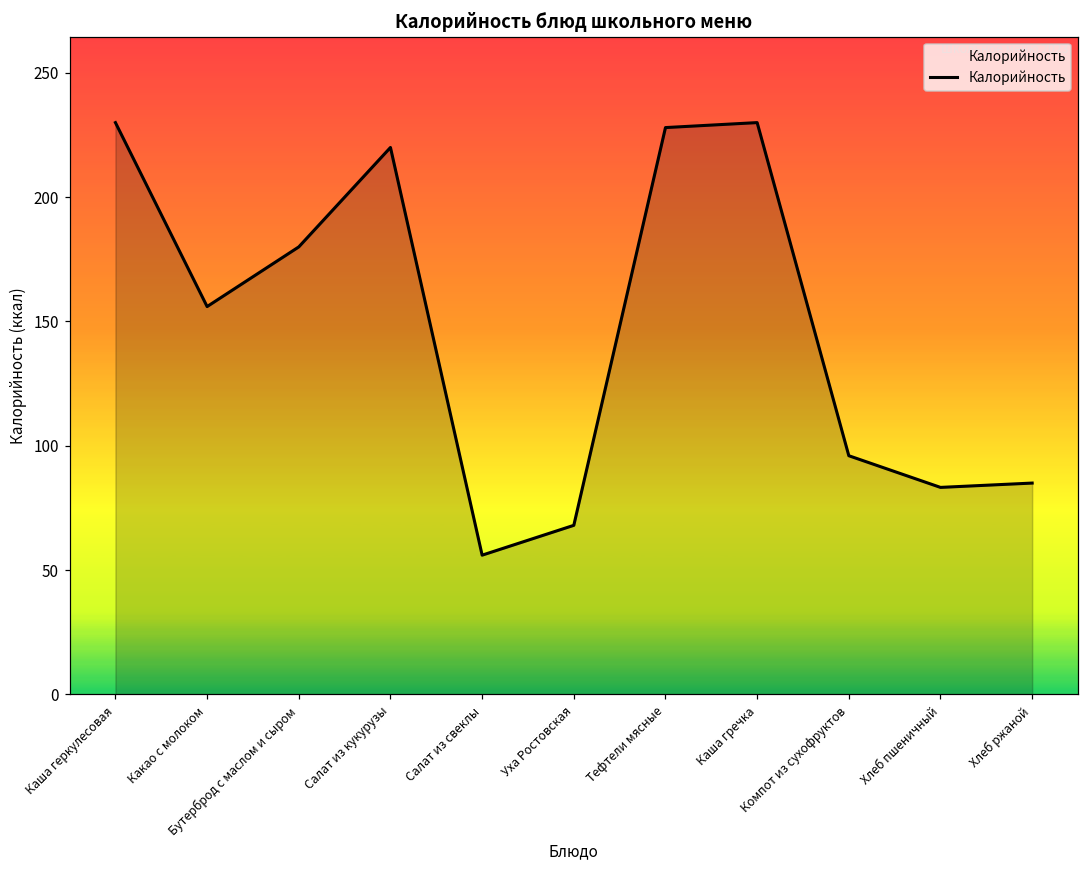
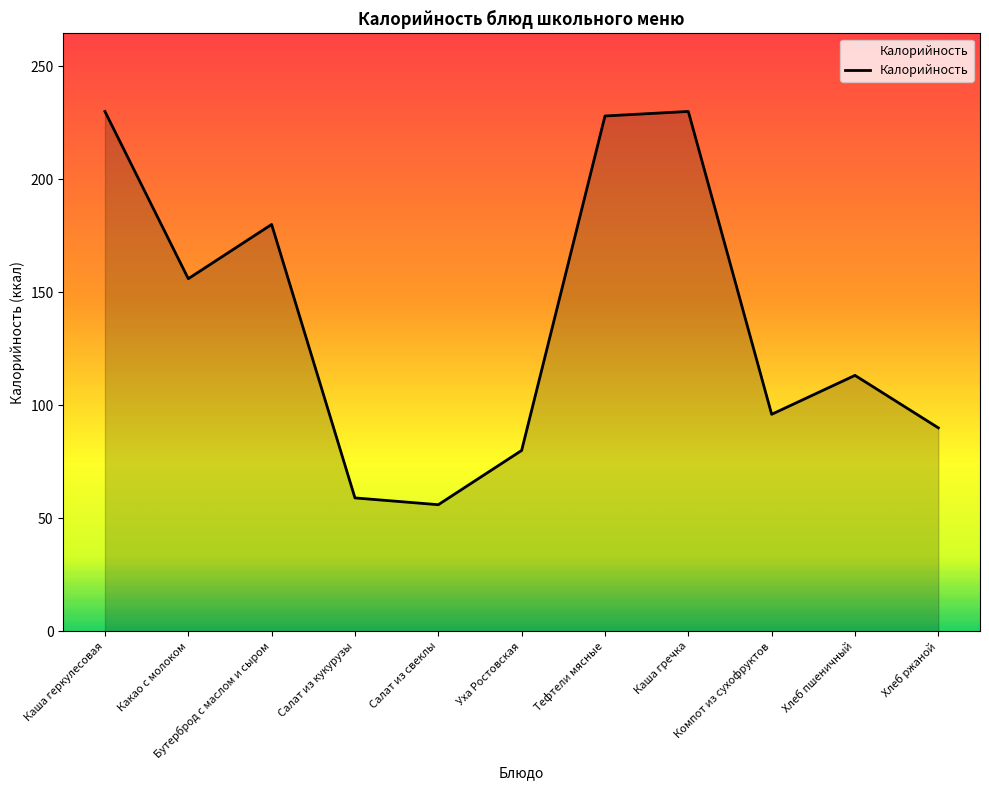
  {
    "Каша геркулесовая": 230,
    "Какао с молоком": 156,
    "Бутерброд с маслом и сыром": 180,
-   "Салат из кукурузы": 220,
+   "Салат из кукурузы": 59,
    "Салат из свеклы": 56,
-   "Уха Ростовская": 68,
+   "Уха Ростовская": 80,
    "Тефтели мясные": 228,
    "Каша гречка": 230,
    "Компот из сухофруктов": 96,
-   "Хлеб пшеничный": 83,
-   "Хлеб ржаной": 85
+   "Хлеб пшеничный": 113,
+   "Хлеб ржаной": 90
  }
